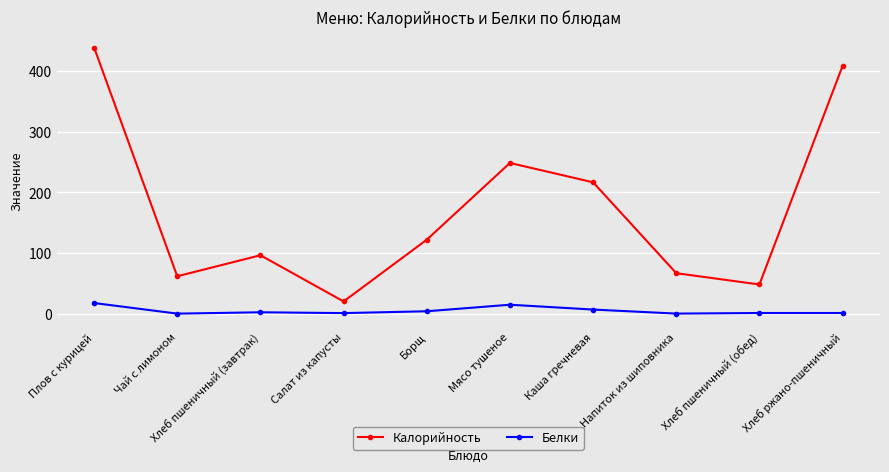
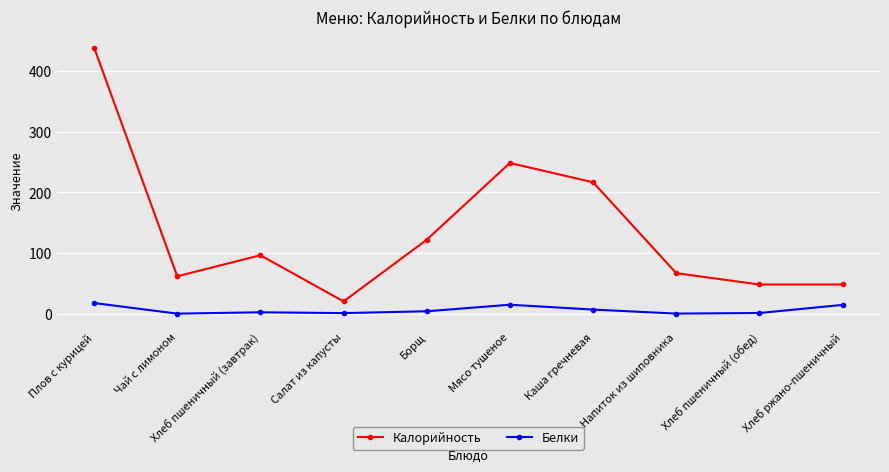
  {
    "Калорийность": {
      "Плов с курицей": 440,
      "Чай с лимоном": 60,
      "Хлеб пшеничный (завтрак)": 100,
      "Салат из капусты": 20,
      "Борщ": 120,
      "Мясо тушеное": 250,
      "Каша гречневая": 220,
      "Напиток из шиповника": 70,
      "Хлеб пшеничный (обед)": 50,
-     "Хлеб ржано-пшеничный": 410
+     "Хлеб ржано-пшеничный": 50
    },
    "Белки": {
      "Плов с курицей": 20,
      "Чай с лимоном": 0,
      "Хлеб пшеничный (завтрак)": 0,
      "Салат из капусты": 0,
      "Борщ": 0,
      "Мясо тушеное": 10,
      "Каша гречневая": 10,
      "Напиток из шиповника": 0,
      "Хлеб пшеничный (обед)": 0,
-     "Хлеб ржано-пшеничный": 0
+     "Хлеб ржано-пшеничный": 10
    }
  }
